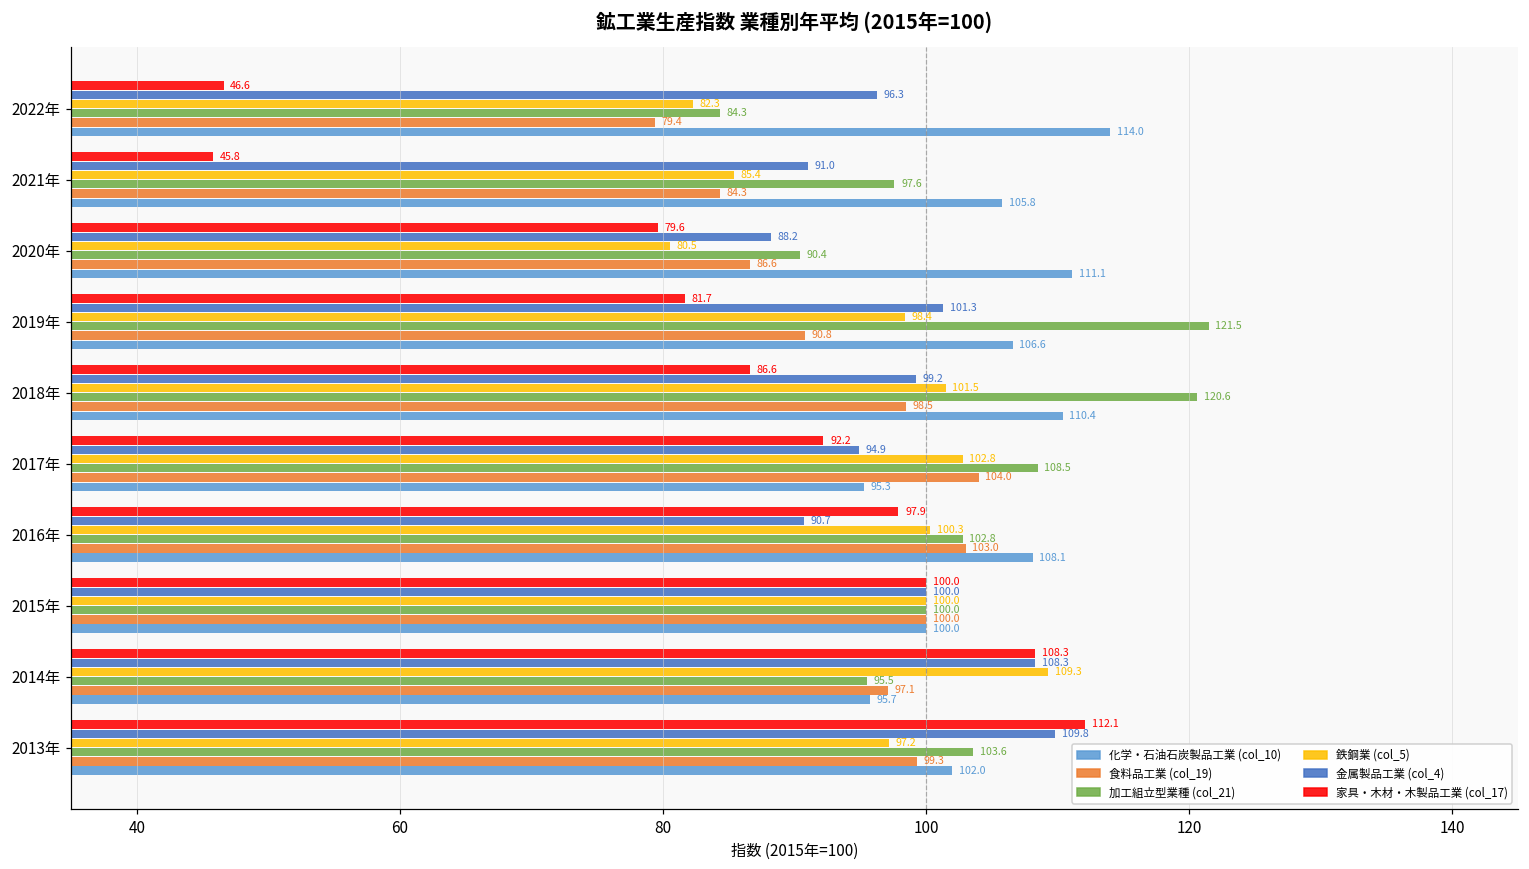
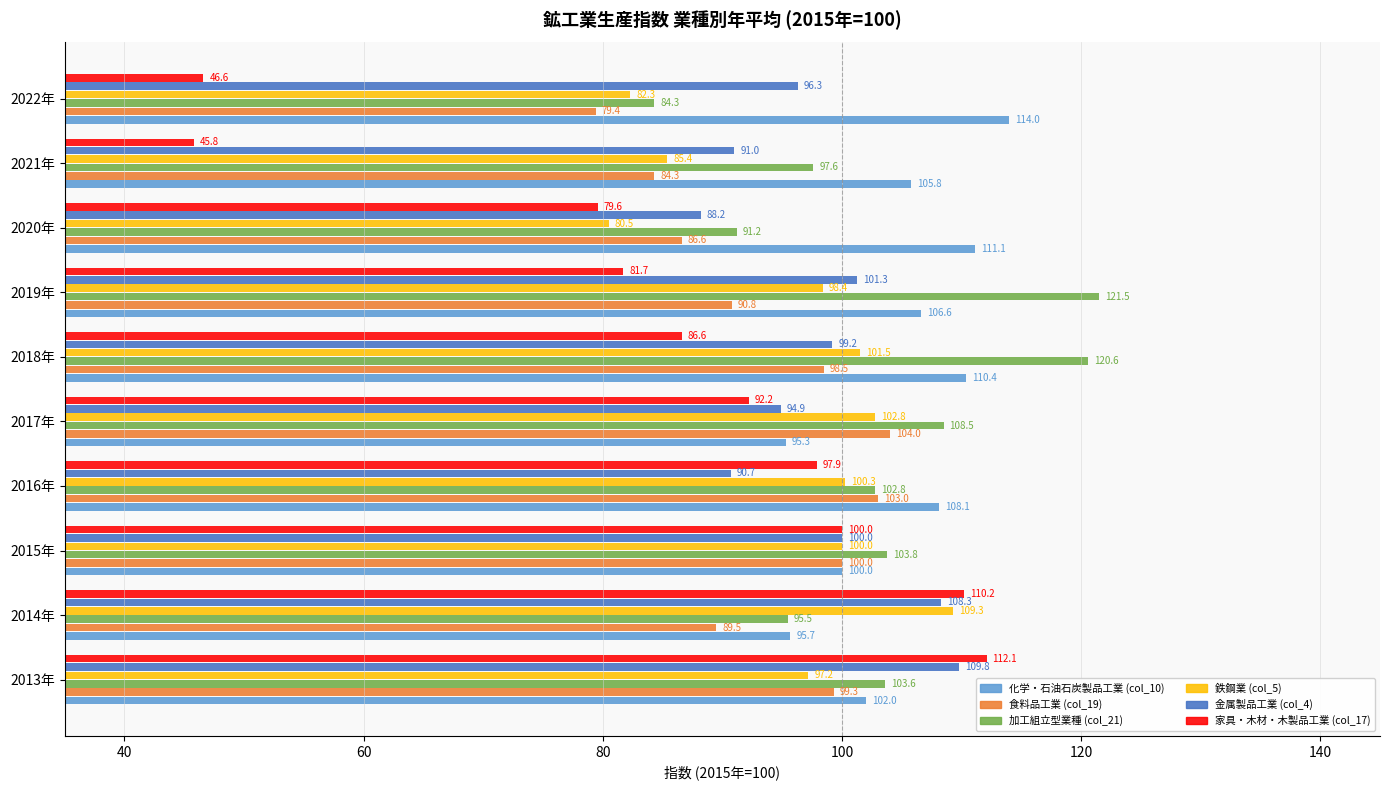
  {
    "食料品工業 (col_19)": {
      "2022年": 79.4,
      "2021年": 84.3,
      "2020年": 86.6,
      "2019年": 90.8,
      "2018年": 98.5,
      "2017年": 104.0,
      "2016年": 103.0,
-     "2014年": 97.1,
+     "2014年": 89.5,
      "2013年": 99.3
    },
    "加工組立型業種 (col_21)": {
      "2022年": 84.3,
      "2021年": 97.6,
-     "2020年": 90.4,
+     "2020年": 91.2,
      "2019年": 121.5,
      "2018年": 120.6,
      "2017年": 108.5,
      "2016年": 102.8,
-     "2015年": 100.0,
+     "2015年": 103.8,
      "2014年": 95.5,
      "2013年": 103.6
    },
    "鉄鋼業 (col_5)": {
      "2022年": 82.3,
      "2021年": 85.4,
      "2020年": 80.5,
      "2019年": 98.4,
      "2018年": 101.5,
      "2017年": 102.8,
      "2016年": 100.3,
      "2014年": 109.3,
      "2013年": 97.2
    },
    "家具・木材・木製品工業 (col_17)": {
      "2022年": 46.6,
      "2021年": 45.8,
      "2020年": 79.6,
      "2019年": 81.7,
      "2018年": 86.6,
      "2017年": 92.2,
      "2016年": 97.9,
-     "2014年": 108.3,
+     "2014年": 110.2,
      "2013年": 112.1
    }
  }
